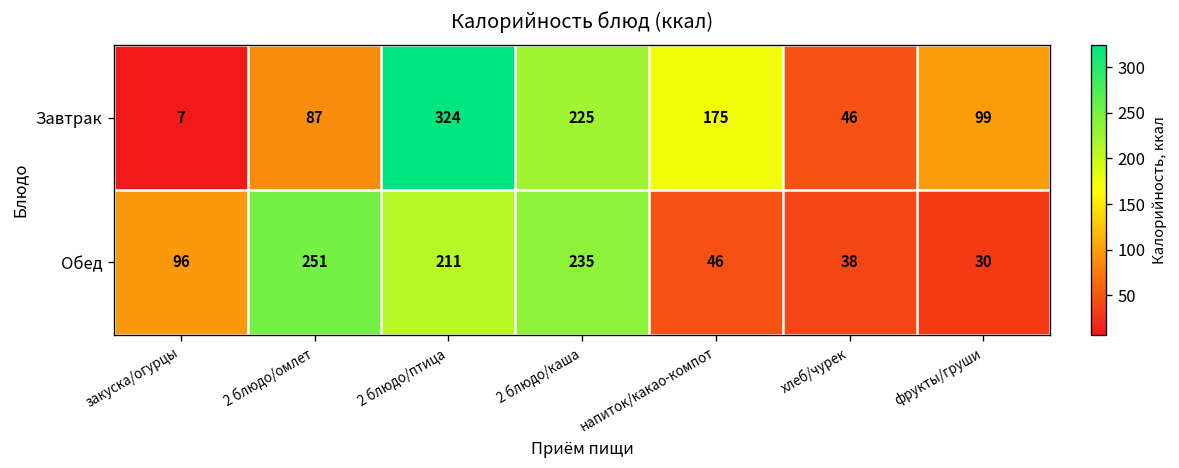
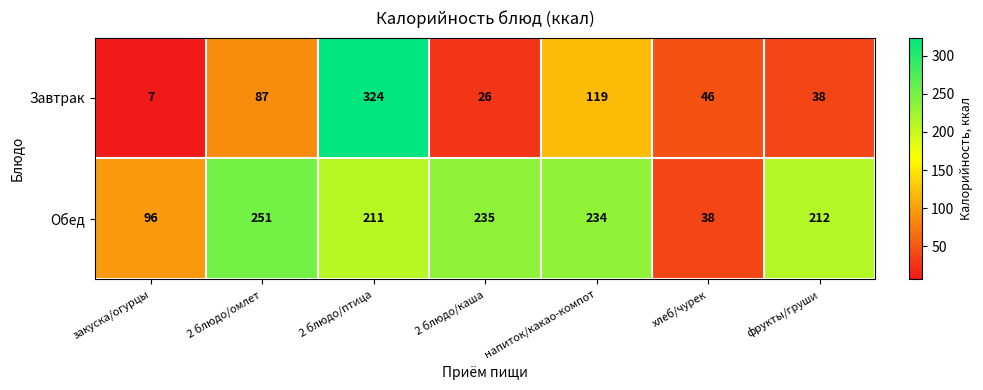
  {
    "Завтрак": {
      "закуска/огурцы": 7,
      "2 блюдо/омлет": 87,
      "2 блюдо/птица": 324,
-     "2 блюдо/каша": 225,
-     "напиток/какао-компот": 175,
+     "2 блюдо/каша": 26,
+     "напиток/какао-компот": 119,
      "хлеб/чурек": 46,
-     "фрукты/груши": 99
+     "фрукты/груши": 38
    },
    "Обед": {
      "закуска/огурцы": 96,
      "2 блюдо/омлет": 251,
      "2 блюдо/птица": 211,
      "2 блюдо/каша": 235,
-     "напиток/какао-компот": 46,
+     "напиток/какао-компот": 234,
      "хлеб/чурек": 38,
-     "фрукты/груши": 30
+     "фрукты/груши": 212
    }
  }
